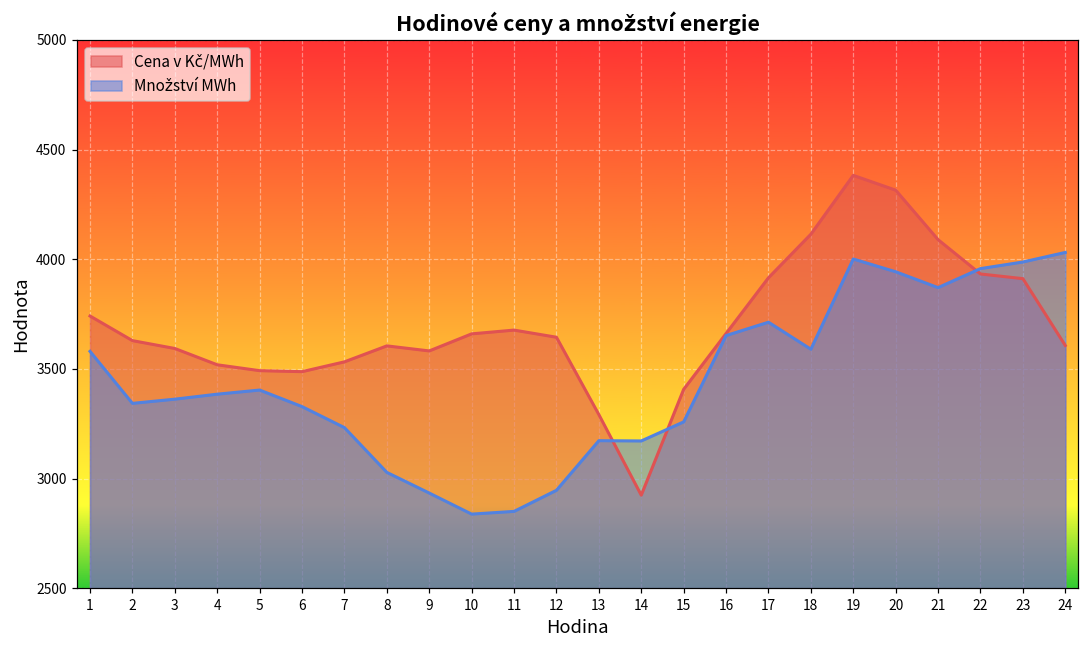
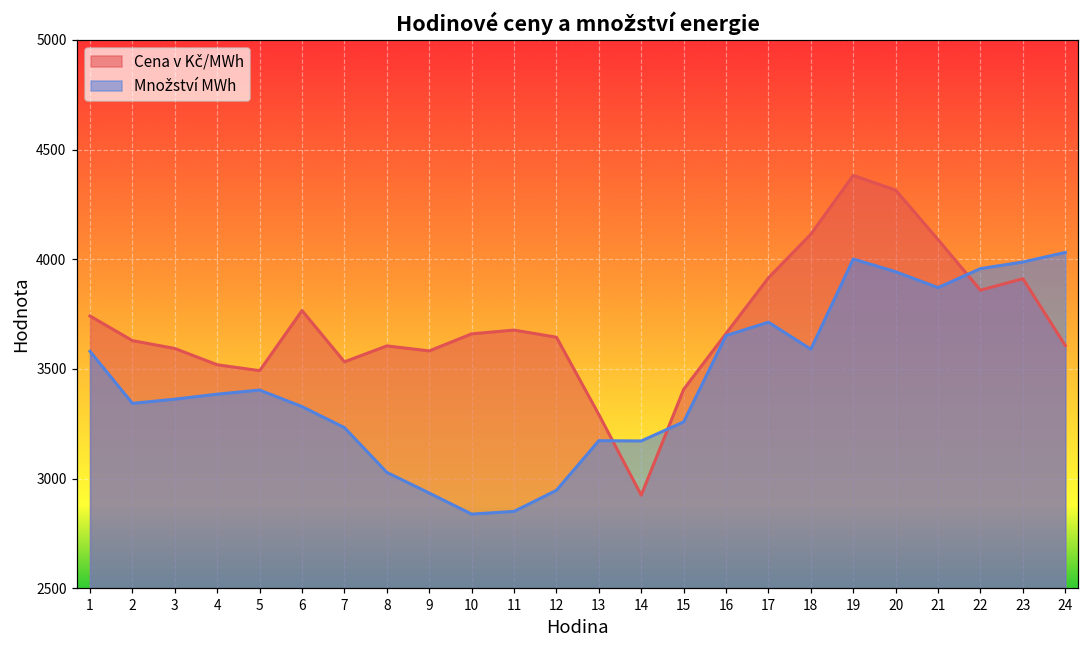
  {
    "Cena v Kč/MWh": {
      "1": 3740,
      "2": 3630,
      "3": 3590,
      "4": 3520,
      "5": 3490,
-     "6": 3490,
+     "6": 3770,
      "7": 3530,
      "8": 3600,
      "9": 3580,
      "10": 3660,
      "11": 3680,
      "12": 3640,
      "13": 3290,
      "14": 2920,
      "15": 3410,
      "17": 3920,
      "18": 4110,
      "19": 4380,
      "20": 4310,
      "21": 4090,
-     "22": 3930,
+     "22": 3860,
      "23": 3910,
      "24": 3610
    },
    "Množství MWh": {
      "1": 3580,
      "2": 3340,
      "3": 3360,
      "4": 3380,
      "5": 3400,
      "6": 3330,
      "7": 3230,
      "8": 3030,
      "9": 2930,
      "10": 2840,
      "11": 2850,
      "12": 2950,
      "13": 3170,
      "14": 3170,
      "15": 3260,
      "17": 3710,
      "18": 3590,
      "19": 4000,
      "20": 3940,
      "21": 3870,
      "22": 3960,
      "23": 3990,
      "24": 4030
    }
  }
